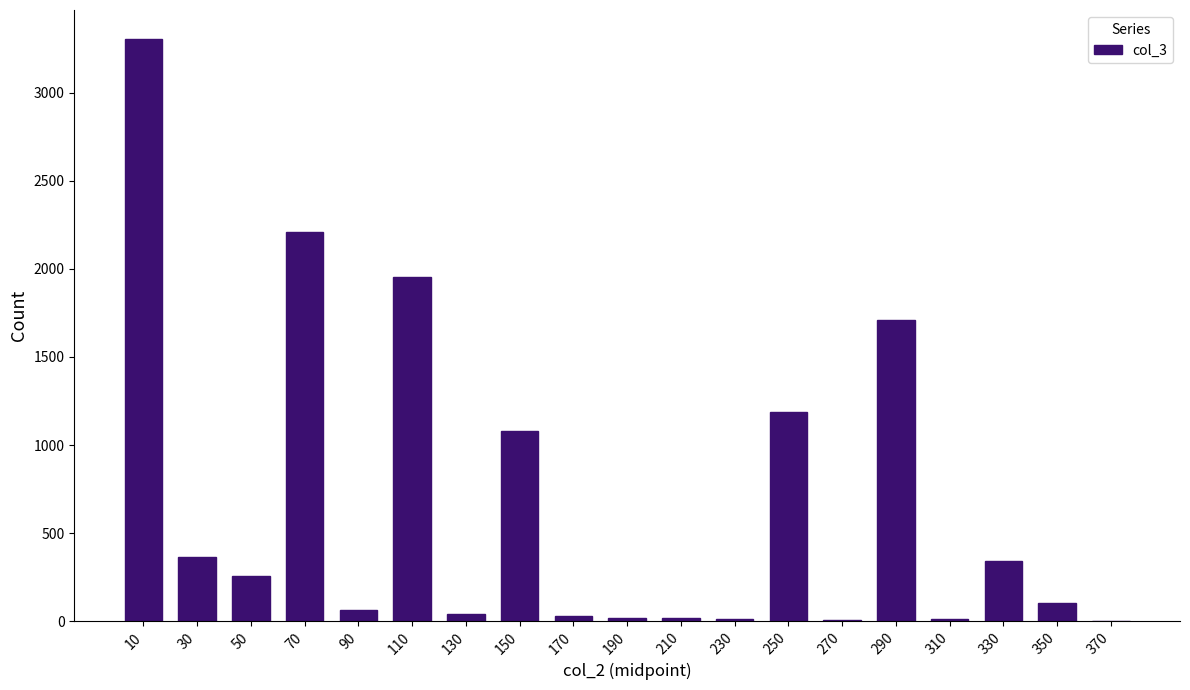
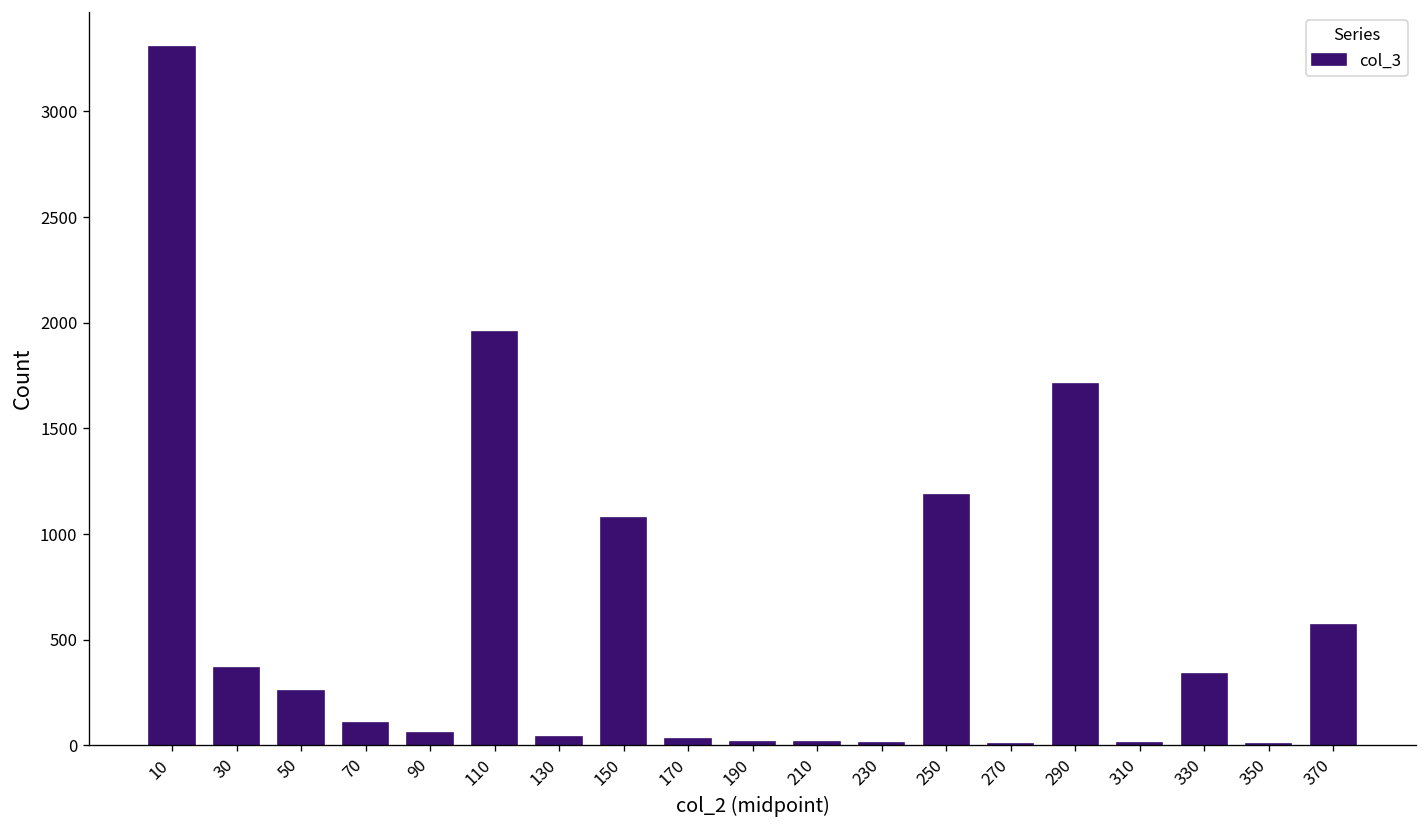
  {
    "10": 3310,
    "30": 370,
    "50": 260,
-   "70": 2210,
+   "70": 100,
    "90": 60,
    "110": 1950,
    "130": 40,
    "150": 1080,
    "170": 30,
    "190": 20,
    "210": 20,
    "250": 1190,
    "290": 1710,
    "330": 340,
-   "350": 110,
-   "370": 0
+   "350": 10,
+   "370": 570
  }
